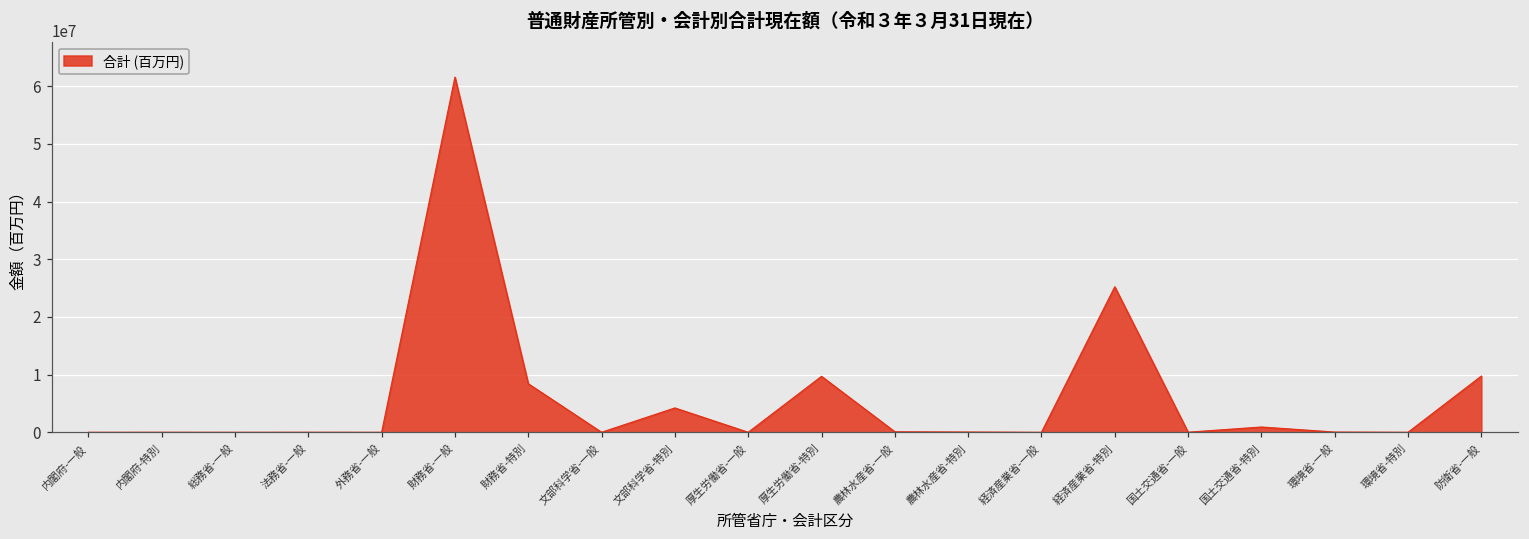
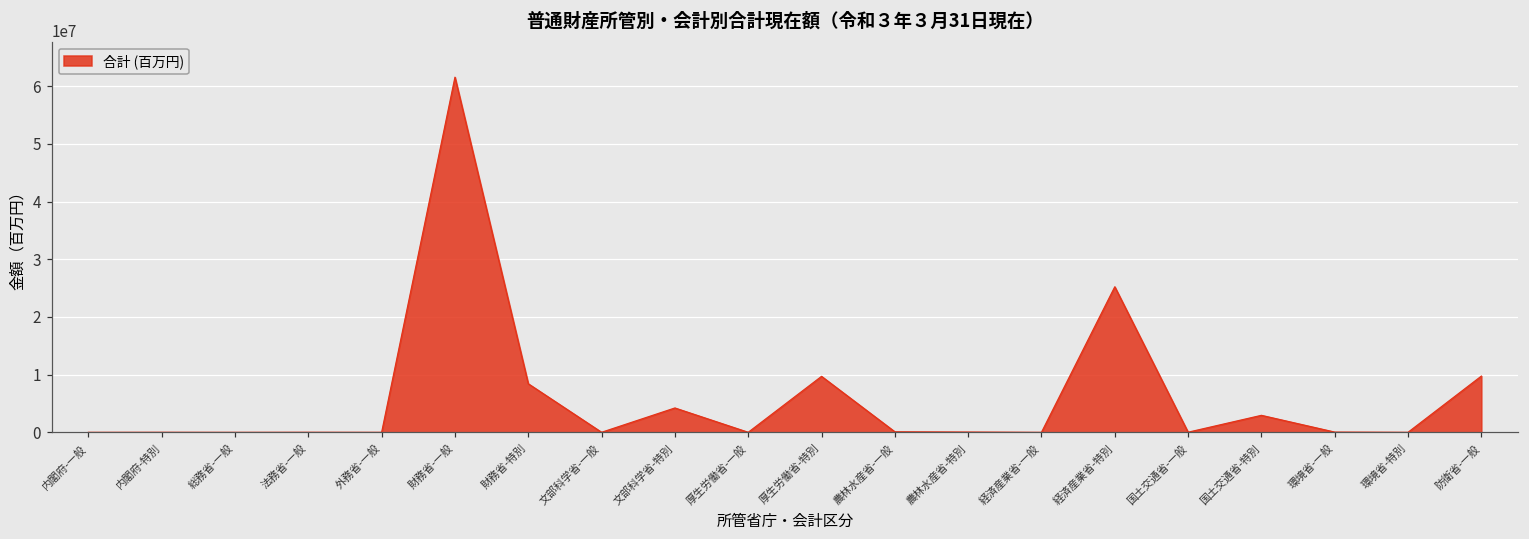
  {
    "内閣府-一般": 0,
    "内閣府-特別": 0,
    "総務省-一般": 0,
    "法務省-一般": 0,
    "外務省-一般": 0,
    "財務省-一般": 62000000,
    "財務省-特別": 8000000,
    "文部科学省-一般": 0,
    "文部科学省-特別": 4000000,
    "厚生労働省-一般": 0,
    "厚生労働省-特別": 10000000,
    "農林水産省-一般": 0,
    "農林水産省-特別": 0,
    "経済産業省-一般": 0,
    "経済産業省-特別": 25000000,
    "国土交通省-一般": 0,
-   "国土交通省-特別": 1000000,
+   "国土交通省-特別": 3000000,
    "環境省-一般": 0,
    "環境省-特別": 0,
    "防衛省-一般": 10000000
  }
